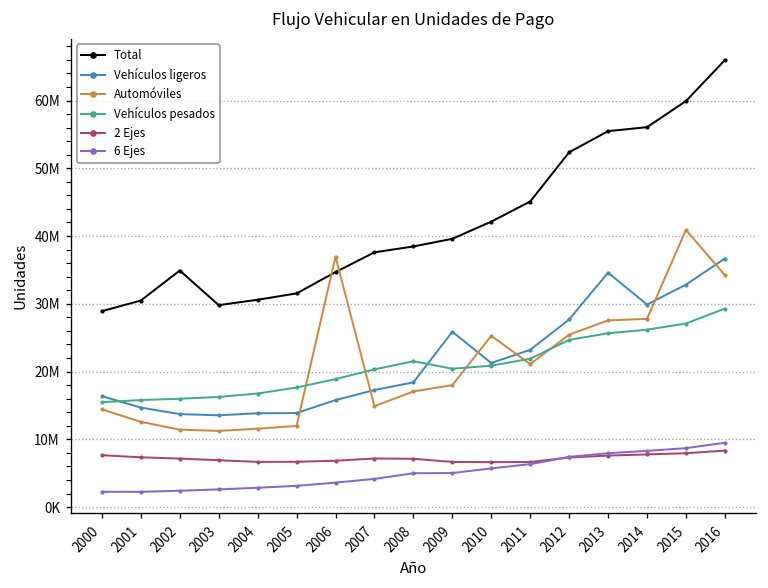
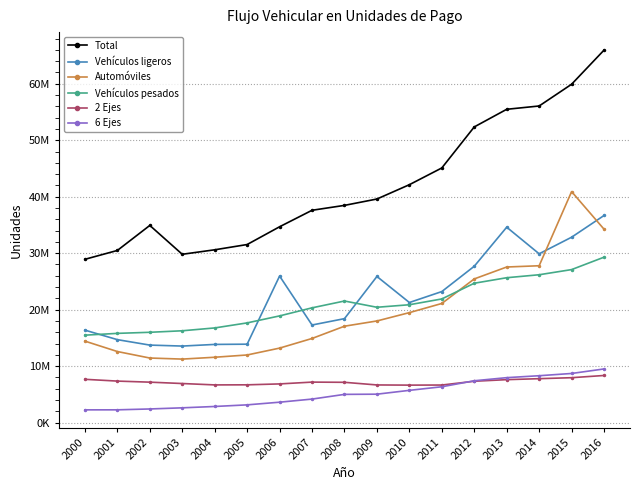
  {
    "Total": {
      "2000": 29000000,
      "2001": 30000000,
      "2002": 35000000,
      "2003": 30000000,
      "2004": 31000000,
      "2005": 32000000,
      "2006": 35000000,
      "2007": 38000000,
      "2008": 38000000,
      "2009": 40000000,
      "2010": 42000000,
      "2011": 45000000,
      "2012": 52000000,
      "2013": 55000000,
      "2014": 56000000,
      "2015": 60000000,
      "2016": 66000000
    },
    "Vehículos ligeros": {
      "2000": 16000000,
      "2001": 15000000,
      "2002": 14000000,
      "2003": 14000000,
      "2004": 14000000,
      "2005": 14000000,
-     "2006": 16000000,
+     "2006": 26000000,
      "2007": 17000000,
      "2008": 18000000,
      "2009": 26000000,
      "2011": 23000000,
      "2012": 28000000,
      "2013": 35000000,
      "2014": 30000000,
      "2015": 33000000,
      "2016": 37000000
    },
    "Automóviles": {
      "2000": 14000000,
      "2001": 13000000,
      "2002": 11000000,
      "2003": 11000000,
      "2004": 12000000,
      "2005": 12000000,
-     "2006": 37000000,
+     "2006": 13000000,
      "2007": 15000000,
      "2008": 17000000,
      "2009": 18000000,
-     "2010": 25000000,
+     "2010": 19000000,
      "2011": 21000000,
      "2012": 25000000,
      "2013": 28000000,
      "2014": 28000000,
      "2015": 41000000,
      "2016": 34000000
    },
    "Vehículos pesados": {
      "2000": 15000000,
      "2001": 16000000,
      "2002": 16000000,
      "2003": 16000000,
      "2004": 17000000,
      "2005": 18000000,
      "2006": 19000000,
      "2007": 20000000,
      "2008": 22000000,
      "2009": 20000000,
      "2011": 22000000,
      "2012": 25000000,
      "2013": 26000000,
      "2014": 26000000,
      "2015": 27000000,
      "2016": 29000000
    },
    "2 Ejes": {
      "2000": 8000000,
      "2001": 7000000,
      "2002": 7000000,
      "2003": 7000000,
      "2004": 7000000,
      "2005": 7000000,
      "2006": 7000000,
      "2007": 7000000,
      "2008": 7000000,
      "2009": 7000000,
      "2010": 7000000,
      "2014": 8000000,
      "2015": 8000000,
      "2016": 8000000
    },
    "6 Ejes": {
      "2000": 2000000,
      "2001": 2000000,
      "2002": 2000000,
      "2003": 3000000,
      "2004": 3000000,
      "2005": 3000000,
      "2006": 4000000,
      "2007": 4000000,
      "2008": 5000000,
      "2009": 5000000,
      "2010": 6000000,
      "2014": 8000000,
      "2015": 9000000,
      "2016": 9000000
    }
  }
